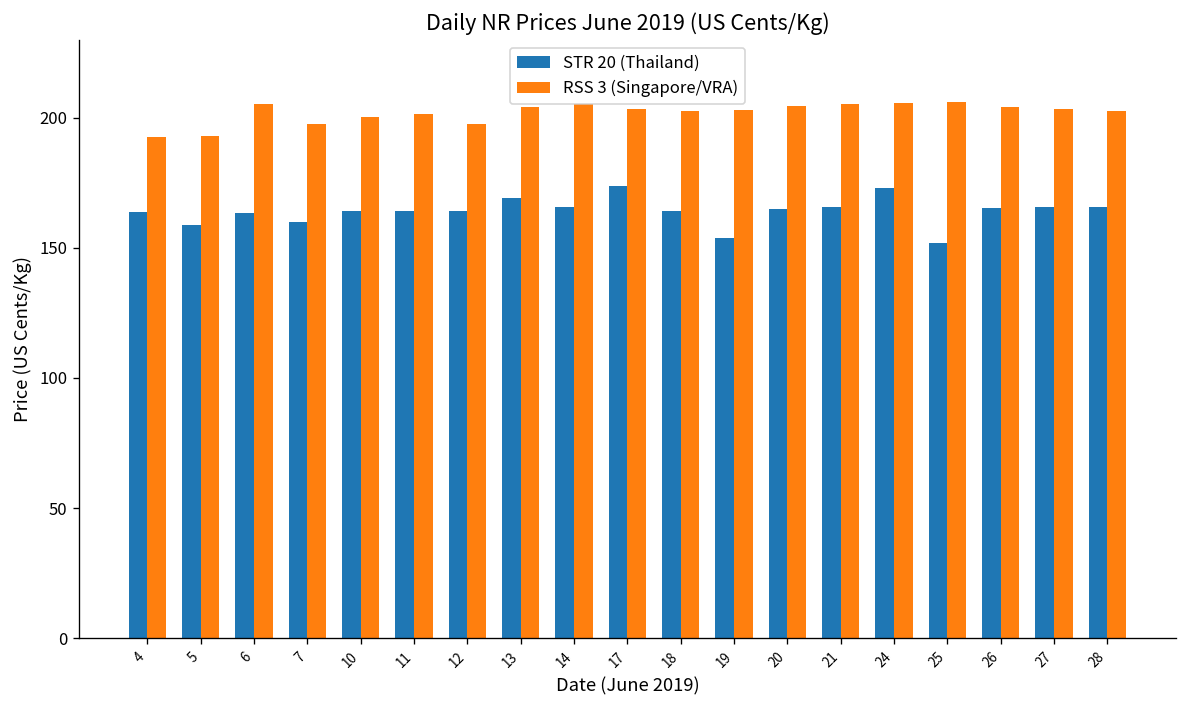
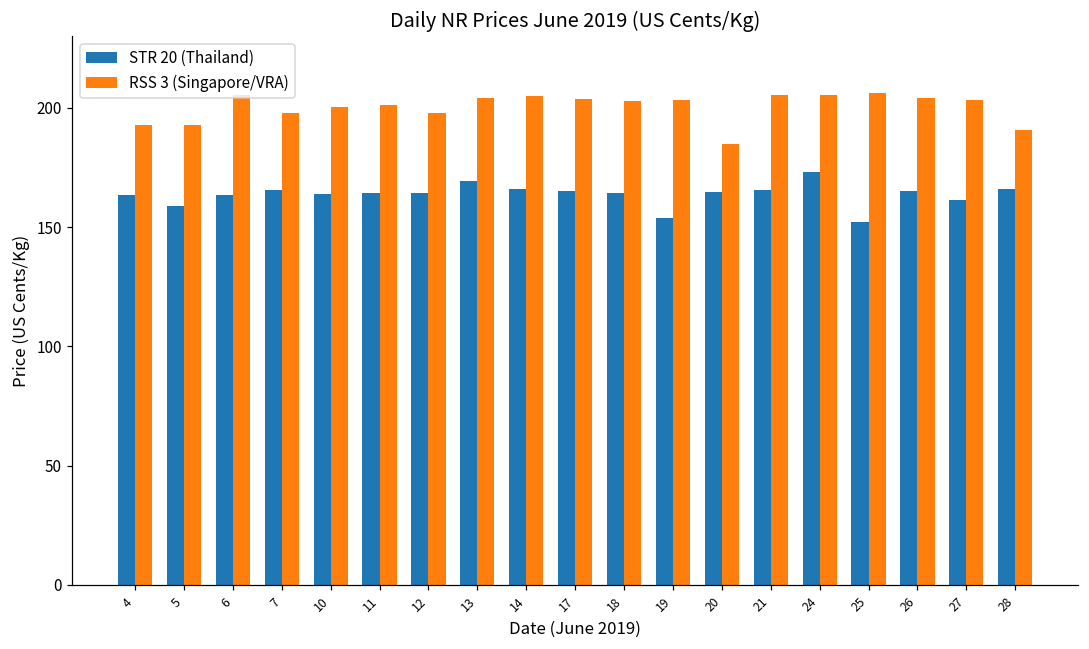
  {
    "STR 20 (Thailand)": {
      "4": 164,
      "5": 159,
      "6": 163,
-     "7": 160,
+     "7": 166,
      "10": 164,
      "11": 164,
      "12": 164,
      "13": 169,
      "14": 166,
-     "17": 174,
+     "17": 165,
      "18": 164,
      "19": 154,
      "20": 165,
      "21": 166,
      "24": 173,
      "25": 152,
      "26": 165,
-     "27": 166,
+     "27": 162,
      "28": 166
    },
    "RSS 3 (Singapore/VRA)": {
      "4": 193,
      "5": 193,
      "6": 205,
      "7": 198,
      "10": 200,
      "11": 201,
      "12": 198,
      "13": 204,
      "14": 205,
      "17": 204,
      "18": 203,
      "19": 203,
-     "20": 204,
+     "20": 185,
      "21": 205,
      "24": 206,
      "26": 204,
      "27": 203,
-     "28": 203
+     "28": 191
    }
  }
